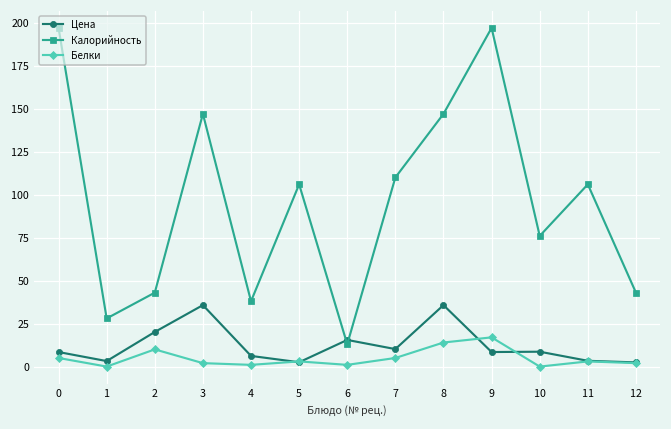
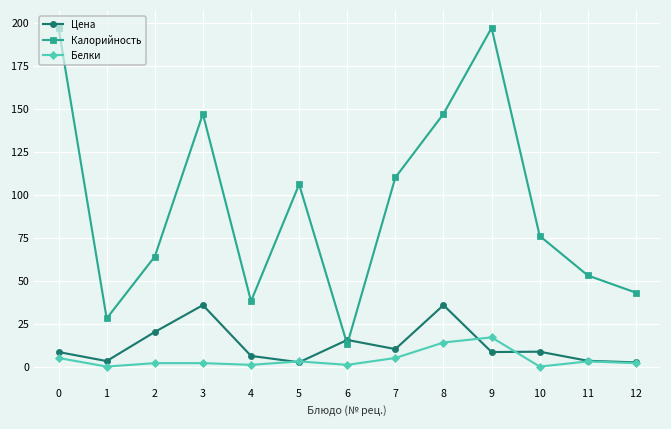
  {
    "Цена": {
      "0": 8,
      "1": 3,
      "2": 20,
      "3": 36,
      "4": 6,
      "6": 16,
      "7": 10,
      "8": 36,
      "9": 8,
      "10": 9
    },
    "Калорийность": {
      "1": 28,
-     "2": 43,
+     "2": 64,
      "3": 147,
      "4": 38,
      "5": 106,
      "6": 13,
      "7": 110,
      "8": 147,
      "9": 197,
      "10": 76,
-     "11": 106,
+     "11": 53,
      "12": 43
    },
    "Белки": {
      "0": 5,
      "1": 0,
-     "2": 10,
+     "2": 2,
      "3": 2,
      "4": 1,
      "6": 1,
      "7": 5,
      "8": 14,
      "9": 17,
      "10": 0
    }
  }
